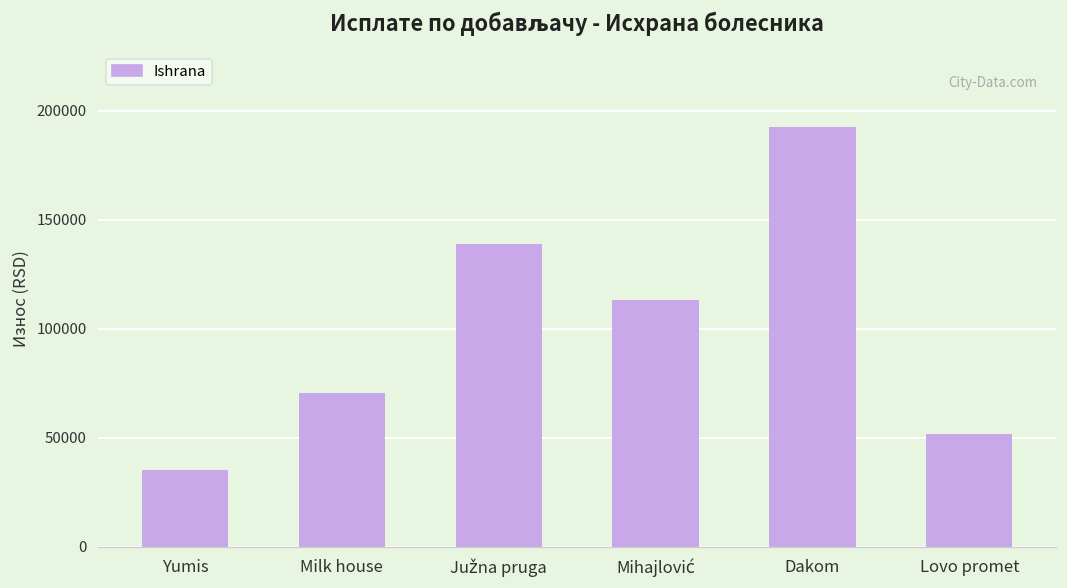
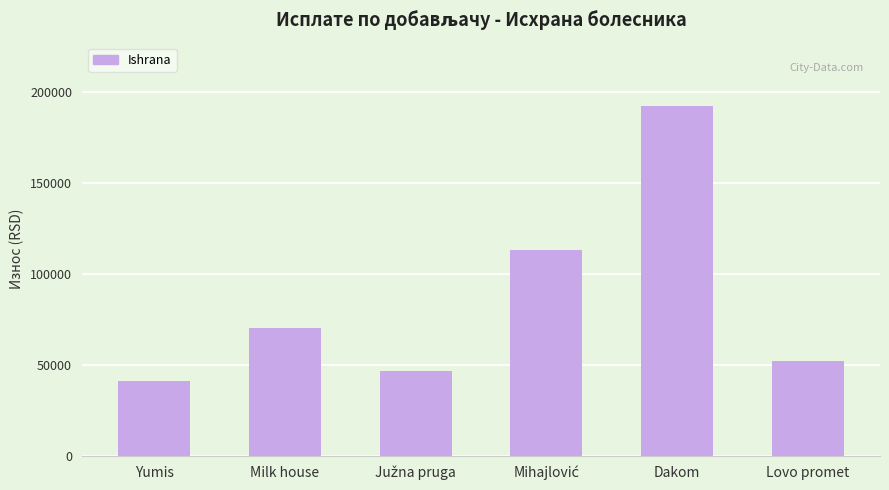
  {
-   "Yumis": 35000,
+   "Yumis": 41000,
    "Milk house": 70000,
-   "Južna pruga": 139000,
+   "Južna pruga": 47000,
    "Mihajlović": 113000,
    "Dakom": 193000,
    "Lovo promet": 52000
  }
